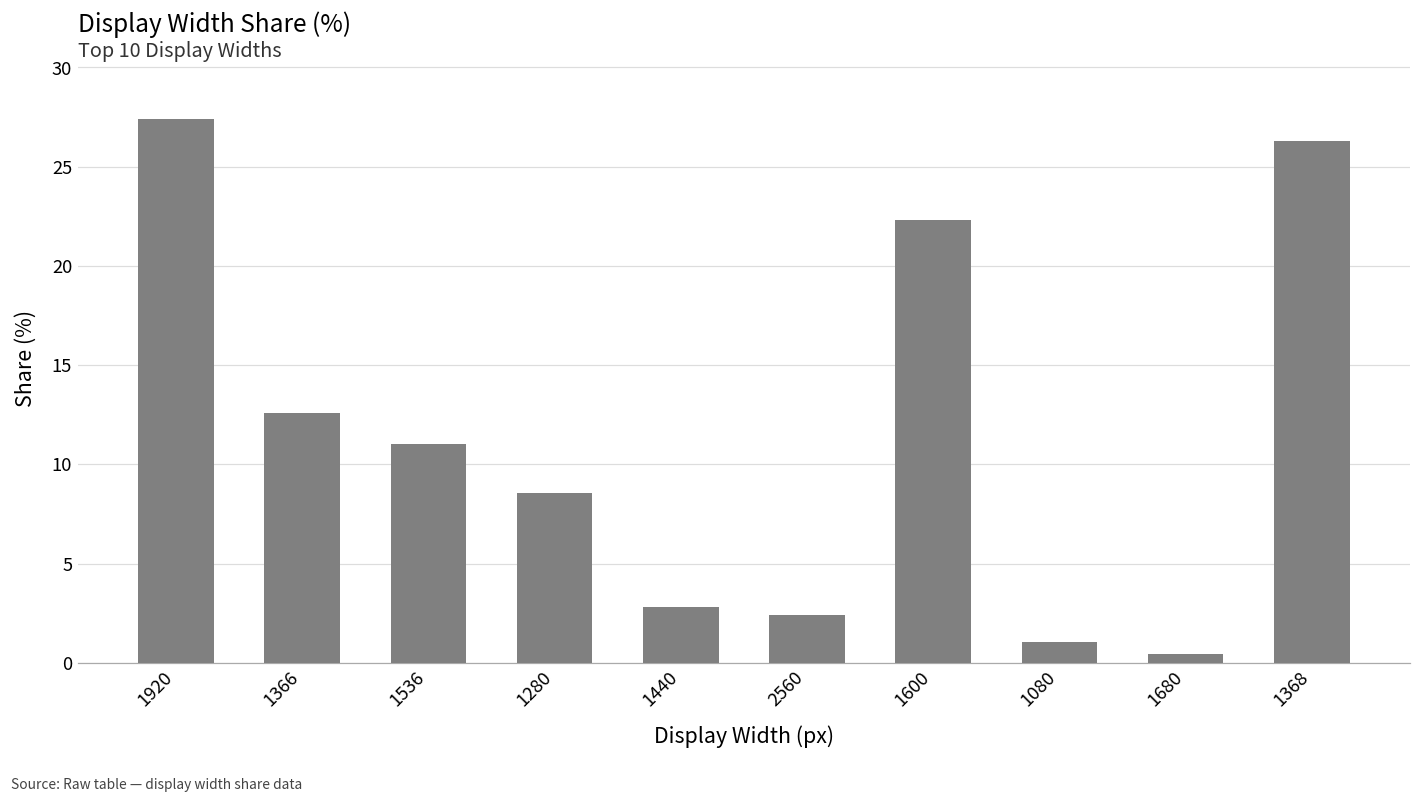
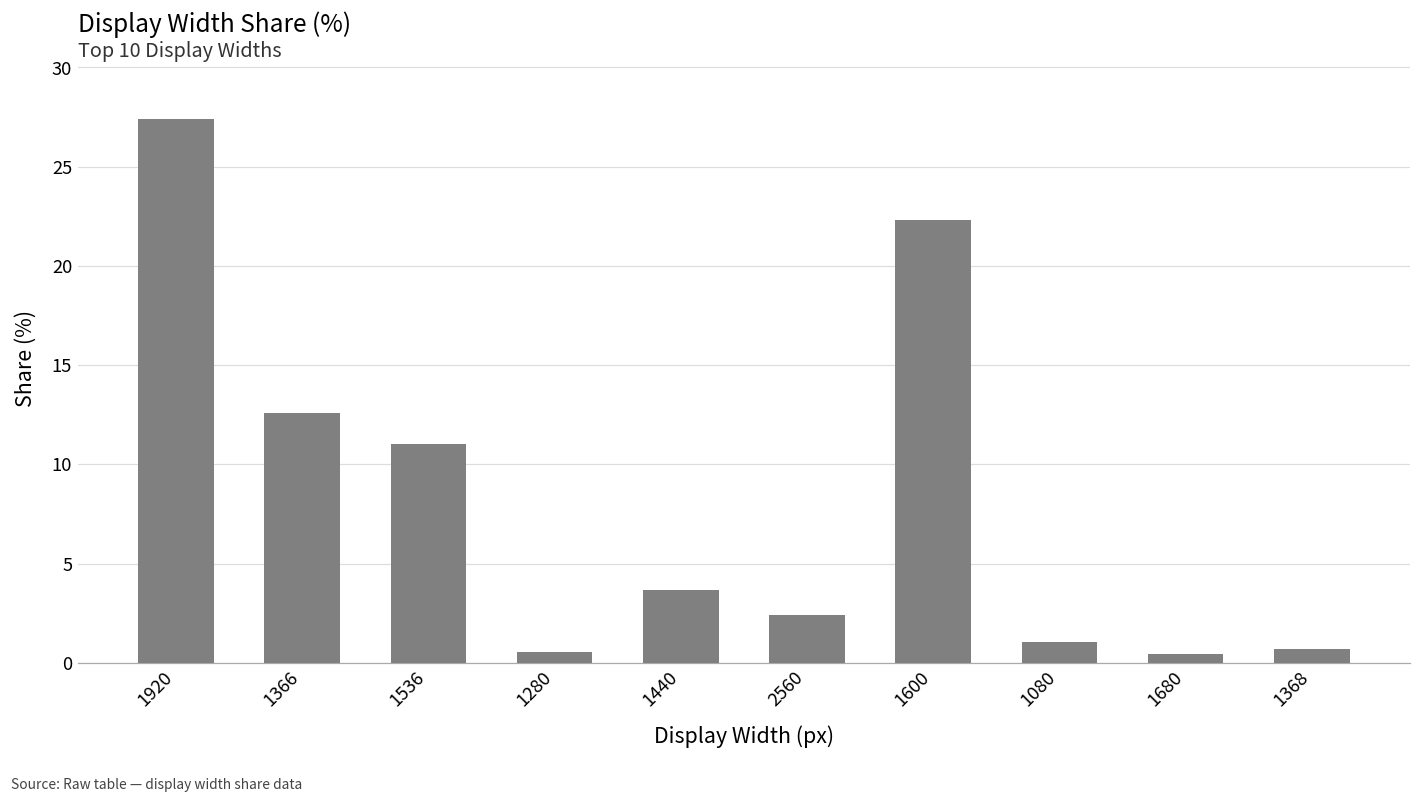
  {
    "1920": 27.4,
    "1366": 12.6,
    "1536": 11.1,
-   "1280": 8.6,
-   "1440": 2.8,
+   "1280": 0.5,
+   "1440": 3.7,
    "2560": 2.4,
    "1600": 22.3,
    "1080": 1.1,
    "1680": 0.4,
-   "1368": 26.3
+   "1368": 0.7
  }
